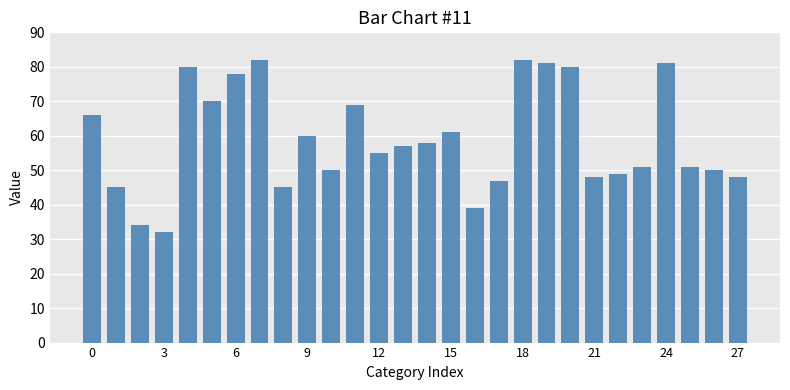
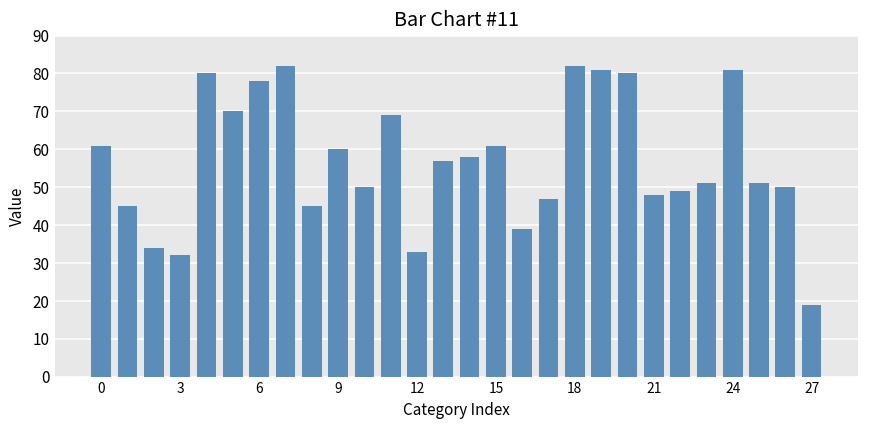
  {
-   "0": 66,
+   "0": 61,
    "3": 32,
    "6": 78,
    "9": 60,
-   "12": 55,
+   "12": 33,
    "15": 61,
    "18": 82,
    "21": 48,
    "24": 81,
-   "27": 48
+   "27": 19
  }
